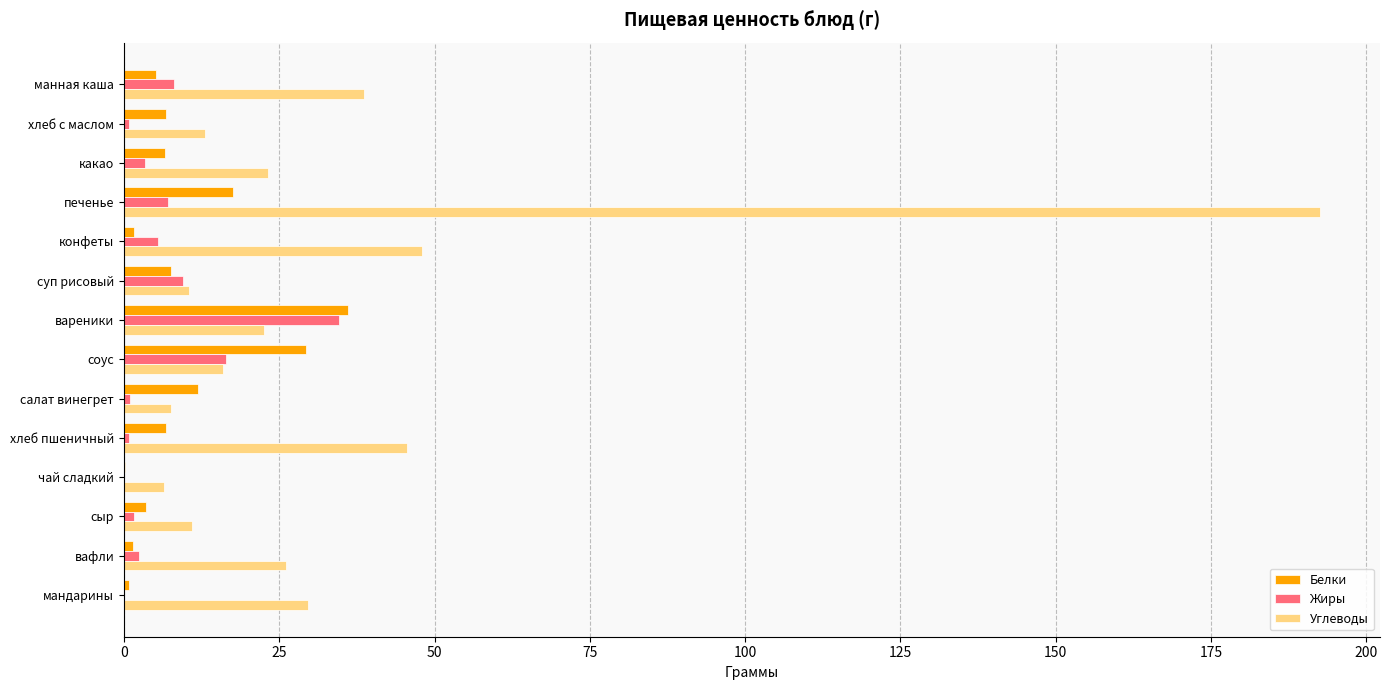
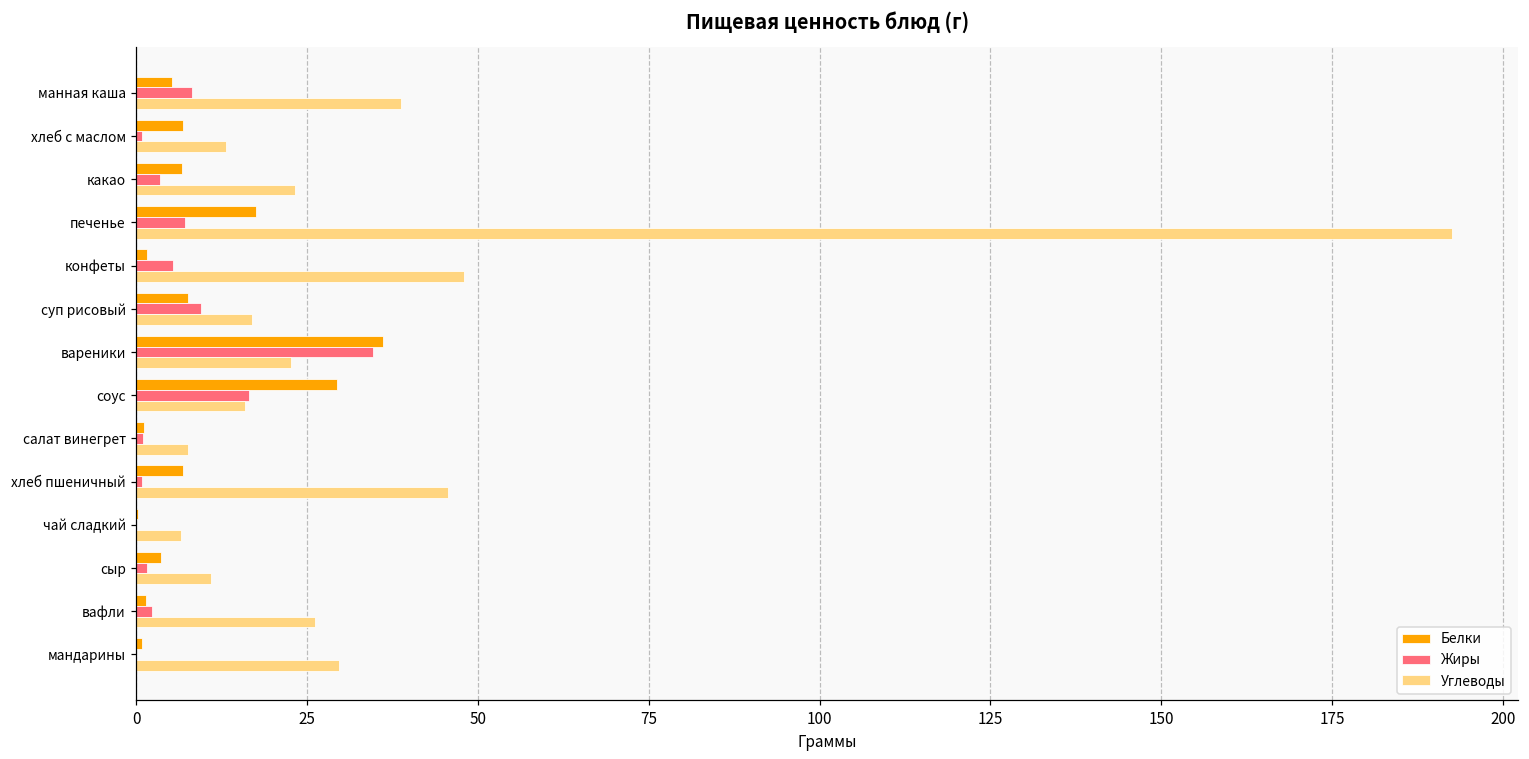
  {
    "Белки": {
      "манная каша": 5,
      "хлеб с маслом": 7,
      "какао": 7,
      "печенье": 18,
      "конфеты": 2,
      "суп рисовый": 8,
      "вареники": 36,
      "соус": 29,
-     "салат винегрет": 12,
+     "салат винегрет": 1,
      "хлеб пшеничный": 7,
      "сыр": 4,
      "вафли": 1,
      "мандарины": 1
    },
    "Жиры": {
      "манная каша": 8,
      "хлеб с маслом": 1,
      "какао": 3,
      "печенье": 7,
      "конфеты": 5,
      "суп рисовый": 9,
      "вареники": 35,
      "соус": 17,
      "салат винегрет": 1,
      "хлеб пшеничный": 1,
      "чай сладкий": 0,
      "сыр": 2,
      "вафли": 2,
      "мандарины": 0
    },
    "Углеводы": {
      "манная каша": 39,
      "хлеб с маслом": 13,
      "какао": 23,
      "печенье": 193,
      "конфеты": 48,
-     "суп рисовый": 10,
+     "суп рисовый": 17,
      "вареники": 23,
      "соус": 16,
      "салат винегрет": 8,
      "хлеб пшеничный": 46,
      "чай сладкий": 7,
      "сыр": 11,
      "вафли": 26,
      "мандарины": 30
    }
  }
